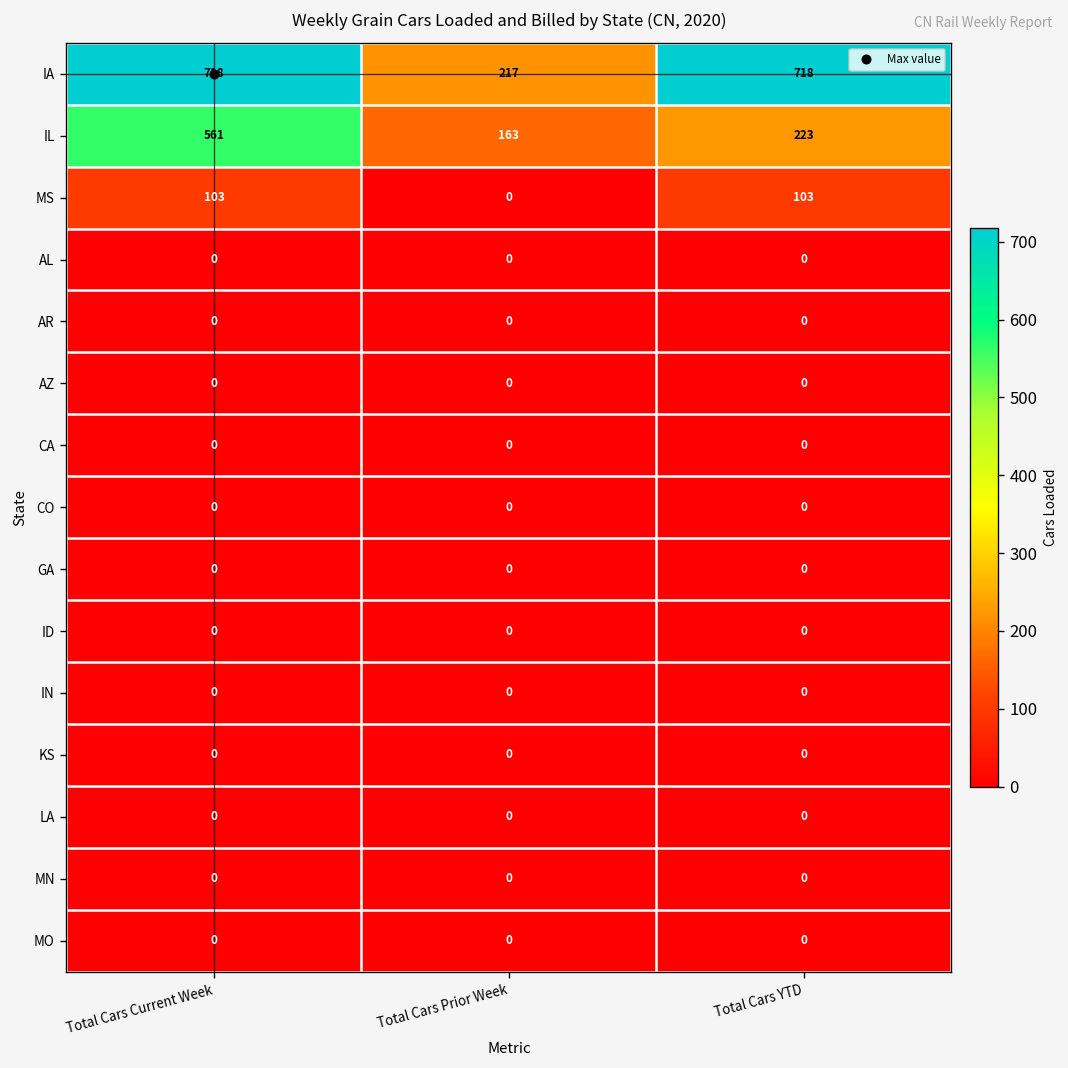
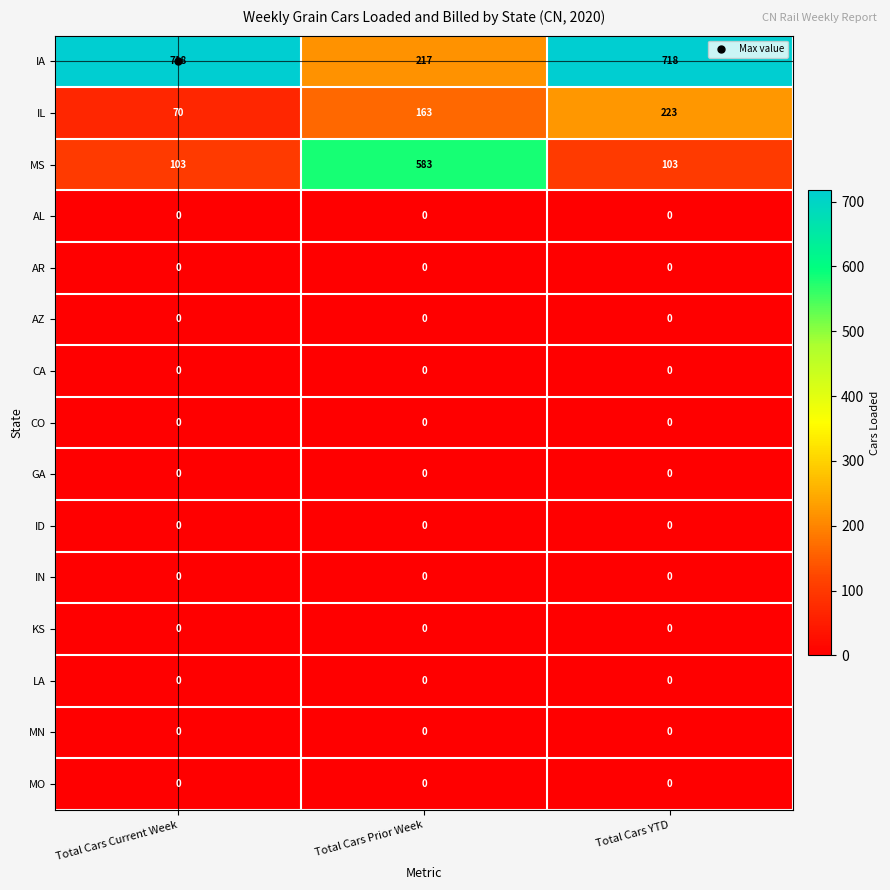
  {
    "IA": {
      "Total Cars Prior Week": 217,
      "Total Cars YTD": 718
    },
    "IL": {
-     "Total Cars Current Week": 561,
+     "Total Cars Current Week": 70,
      "Total Cars Prior Week": 163,
      "Total Cars YTD": 223
    },
    "MS": {
      "Total Cars Current Week": 103,
-     "Total Cars Prior Week": 0,
+     "Total Cars Prior Week": 583,
      "Total Cars YTD": 103
    },
    "AL": {
      "Total Cars Current Week": 0,
      "Total Cars Prior Week": 0,
      "Total Cars YTD": 0
    },
    "AR": {
      "Total Cars Current Week": 0,
      "Total Cars Prior Week": 0,
      "Total Cars YTD": 0
    },
    "AZ": {
      "Total Cars Current Week": 0,
      "Total Cars Prior Week": 0,
      "Total Cars YTD": 0
    },
    "CA": {
      "Total Cars Current Week": 0,
      "Total Cars Prior Week": 0,
      "Total Cars YTD": 0
    },
    "CO": {
      "Total Cars Current Week": 0,
      "Total Cars Prior Week": 0,
      "Total Cars YTD": 0
    },
    "GA": {
      "Total Cars Current Week": 0,
      "Total Cars Prior Week": 0,
      "Total Cars YTD": 0
    },
    "ID": {
      "Total Cars Current Week": 0,
      "Total Cars Prior Week": 0,
      "Total Cars YTD": 0
    },
    "IN": {
      "Total Cars Current Week": 0,
      "Total Cars Prior Week": 0,
      "Total Cars YTD": 0
    },
    "KS": {
      "Total Cars Current Week": 0,
      "Total Cars Prior Week": 0,
      "Total Cars YTD": 0
    },
    "LA": {
      "Total Cars Current Week": 0,
      "Total Cars Prior Week": 0,
      "Total Cars YTD": 0
    },
    "MN": {
      "Total Cars Current Week": 0,
      "Total Cars Prior Week": 0,
      "Total Cars YTD": 0
    },
    "MO": {
      "Total Cars Current Week": 0,
      "Total Cars Prior Week": 0,
      "Total Cars YTD": 0
    }
  }
